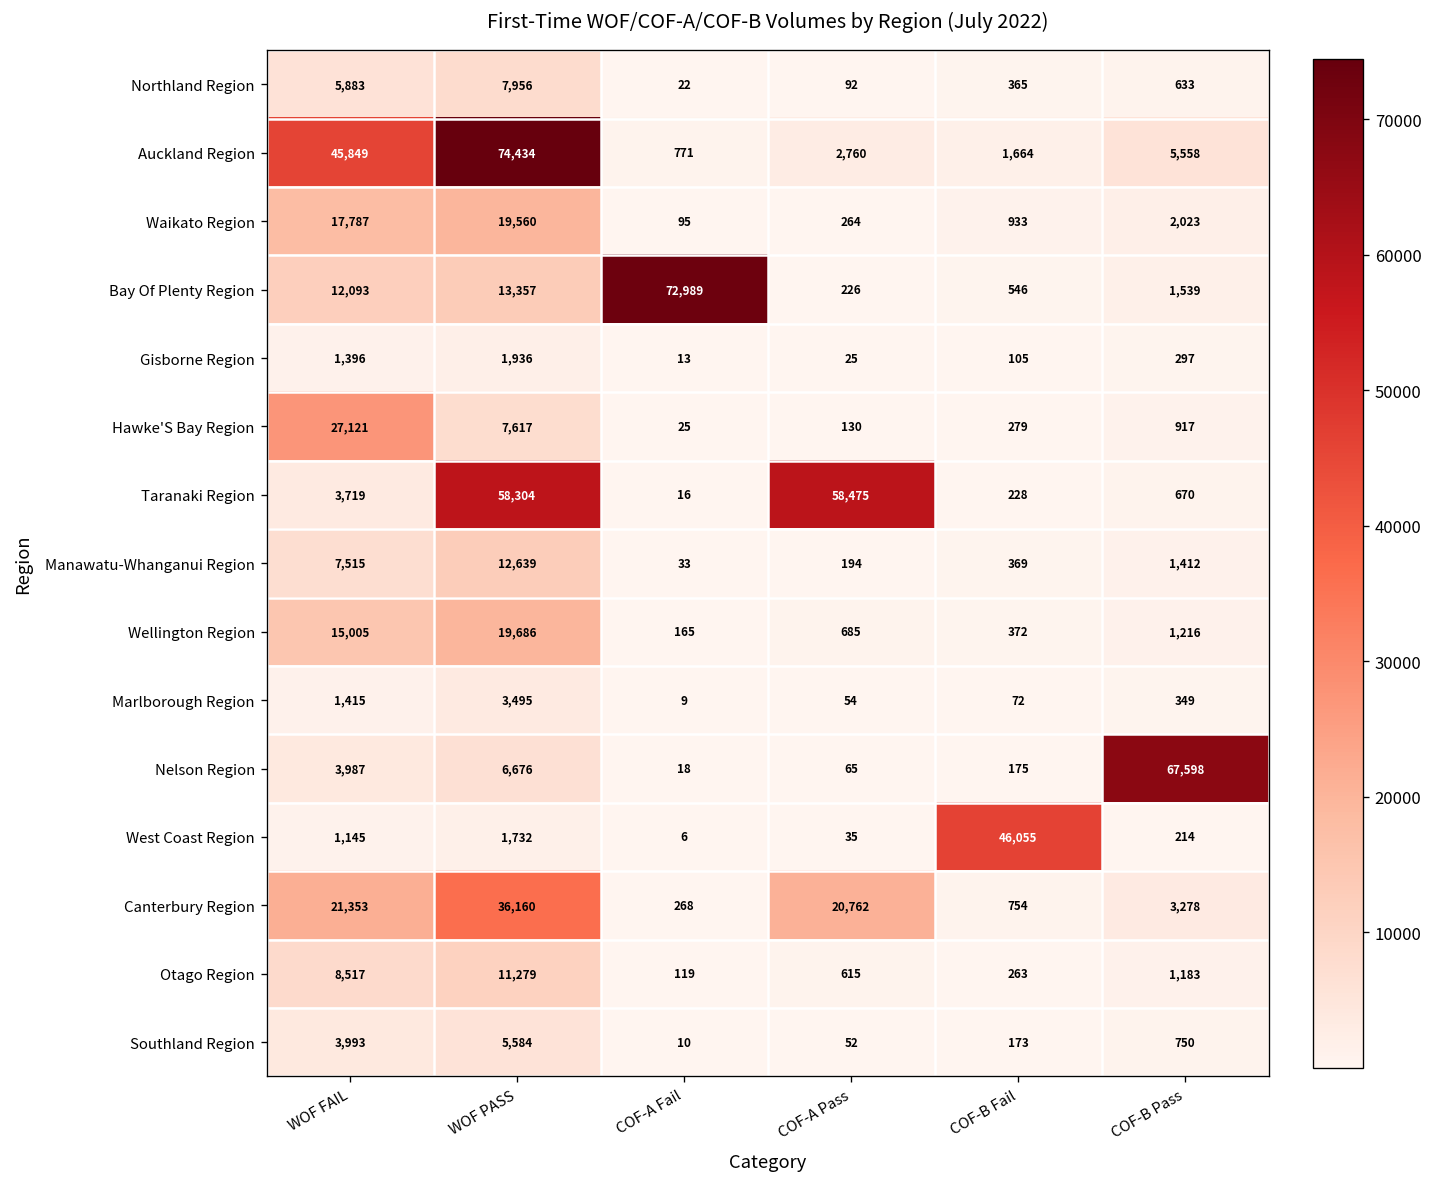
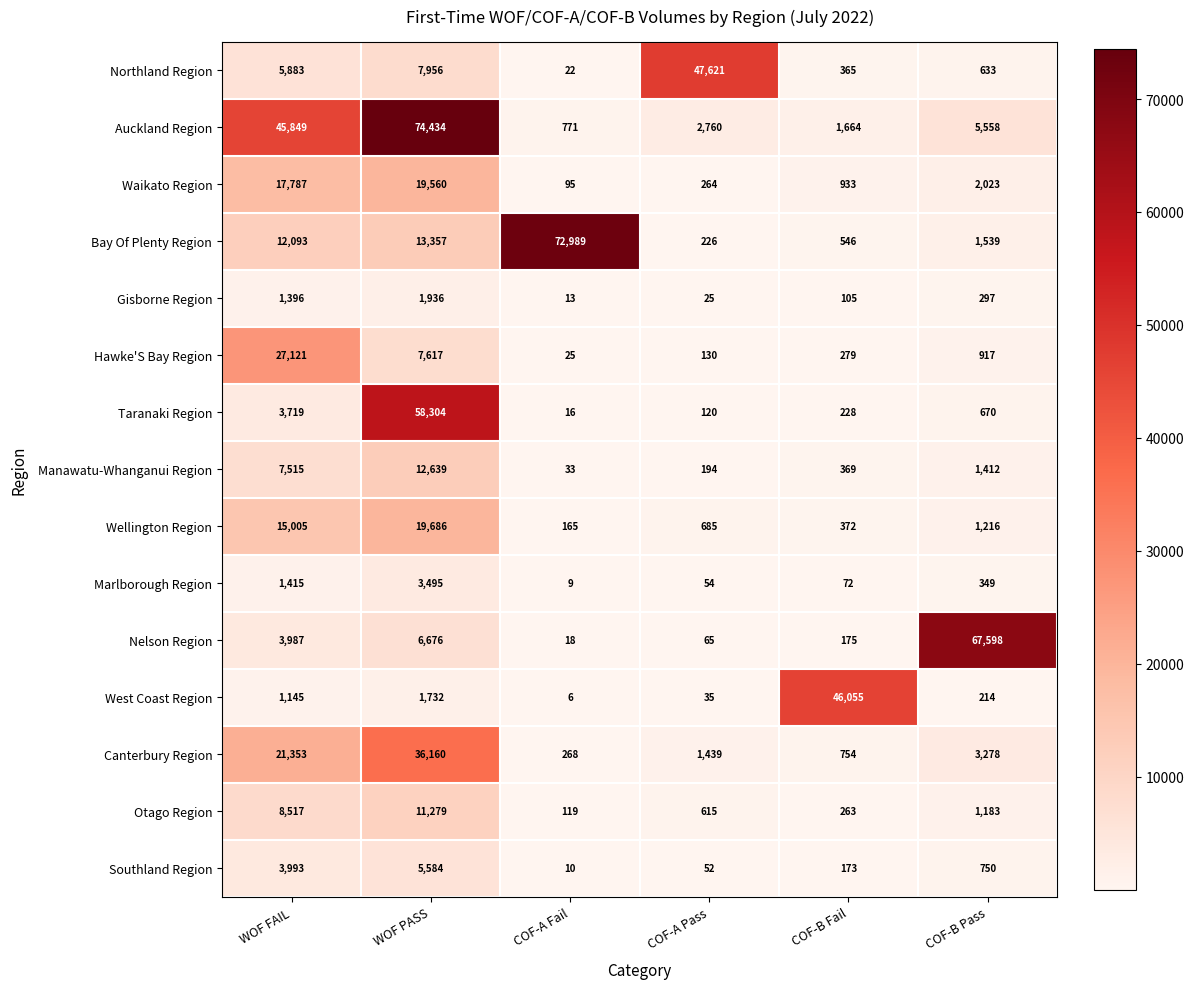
  {
    "Northland Region": {
      "WOF FAIL": "5,883",
      "WOF PASS": "7,956",
      "COF-A Fail": "22",
-     "COF-A Pass": "92",
+     "COF-A Pass": "47,621",
      "COF-B Fail": "365",
      "COF-B Pass": "633"
    },
    "Auckland Region": {
      "WOF FAIL": "45,849",
      "WOF PASS": "74,434",
      "COF-A Fail": "771",
      "COF-A Pass": "2,760",
      "COF-B Fail": "1,664",
      "COF-B Pass": "5,558"
    },
    "Waikato Region": {
      "WOF FAIL": "17,787",
      "WOF PASS": "19,560",
      "COF-A Fail": "95",
      "COF-A Pass": "264",
      "COF-B Fail": "933",
      "COF-B Pass": "2,023"
    },
    "Bay Of Plenty Region": {
      "WOF FAIL": "12,093",
      "WOF PASS": "13,357",
      "COF-A Fail": "72,989",
      "COF-A Pass": "226",
      "COF-B Fail": "546",
      "COF-B Pass": "1,539"
    },
    "Gisborne Region": {
      "WOF FAIL": "1,396",
      "WOF PASS": "1,936",
      "COF-A Fail": "13",
      "COF-A Pass": "25",
      "COF-B Fail": "105",
      "COF-B Pass": "297"
    },
    "Hawke'S Bay Region": {
      "WOF FAIL": "27,121",
      "WOF PASS": "7,617",
      "COF-A Fail": "25",
      "COF-A Pass": "130",
      "COF-B Fail": "279",
      "COF-B Pass": "917"
    },
    "Taranaki Region": {
      "WOF FAIL": "3,719",
      "WOF PASS": "58,304",
      "COF-A Fail": "16",
-     "COF-A Pass": "58,475",
+     "COF-A Pass": "120",
      "COF-B Fail": "228",
      "COF-B Pass": "670"
    },
    "Manawatu-Whanganui Region": {
      "WOF FAIL": "7,515",
      "WOF PASS": "12,639",
      "COF-A Fail": "33",
      "COF-A Pass": "194",
      "COF-B Fail": "369",
      "COF-B Pass": "1,412"
    },
    "Wellington Region": {
      "WOF FAIL": "15,005",
      "WOF PASS": "19,686",
      "COF-A Fail": "165",
      "COF-A Pass": "685",
      "COF-B Fail": "372",
      "COF-B Pass": "1,216"
    },
    "Marlborough Region": {
      "WOF FAIL": "1,415",
      "WOF PASS": "3,495",
      "COF-A Fail": "9",
      "COF-A Pass": "54",
      "COF-B Fail": "72",
      "COF-B Pass": "349"
    },
    "Nelson Region": {
      "WOF FAIL": "3,987",
      "WOF PASS": "6,676",
      "COF-A Fail": "18",
      "COF-A Pass": "65",
      "COF-B Fail": "175",
      "COF-B Pass": "67,598"
    },
    "West Coast Region": {
      "WOF FAIL": "1,145",
      "WOF PASS": "1,732",
      "COF-A Fail": "6",
      "COF-A Pass": "35",
      "COF-B Fail": "46,055",
      "COF-B Pass": "214"
    },
    "Canterbury Region": {
      "WOF FAIL": "21,353",
      "WOF PASS": "36,160",
      "COF-A Fail": "268",
-     "COF-A Pass": "20,762",
+     "COF-A Pass": "1,439",
      "COF-B Fail": "754",
      "COF-B Pass": "3,278"
    },
    "Otago Region": {
      "WOF FAIL": "8,517",
      "WOF PASS": "11,279",
      "COF-A Fail": "119",
      "COF-A Pass": "615",
      "COF-B Fail": "263",
      "COF-B Pass": "1,183"
    },
    "Southland Region": {
      "WOF FAIL": "3,993",
      "WOF PASS": "5,584",
      "COF-A Fail": "10",
      "COF-A Pass": "52",
      "COF-B Fail": "173",
      "COF-B Pass": "750"
    }
  }
